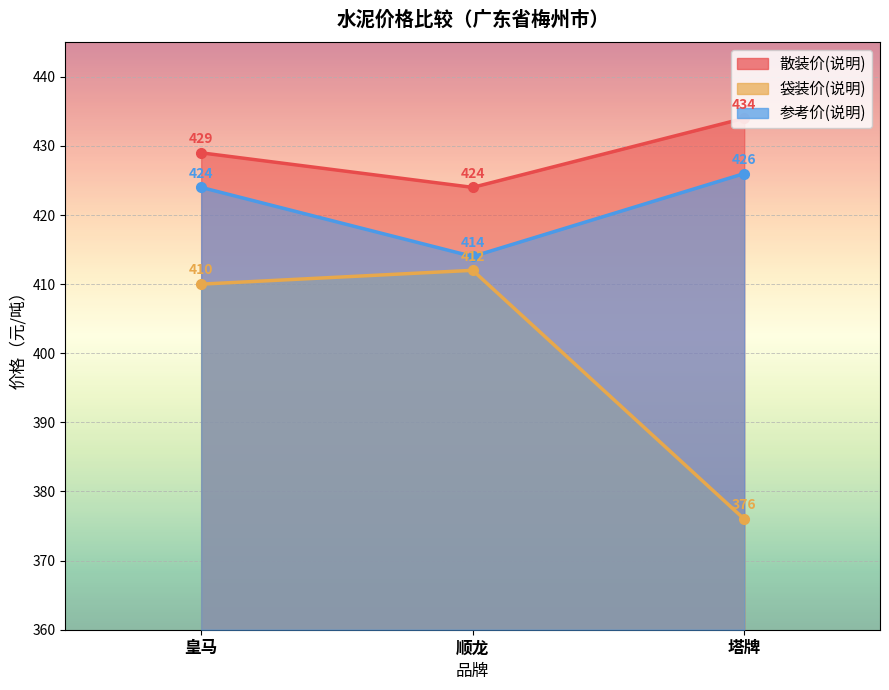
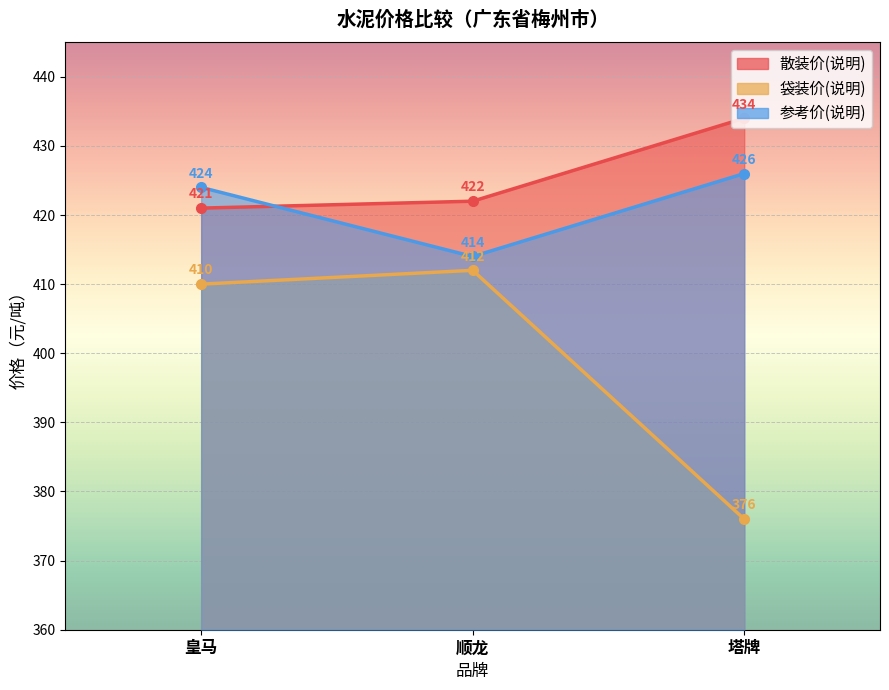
  {
    "散装价(说明)": {
-     "皇马": 429,
-     "顺龙": 424
+     "皇马": 421,
+     "顺龙": 422
    },
    "袋装价(说明)": {
      "皇马": 410,
      "塔牌": 376
    },
    "参考价(说明)": {
      "皇马": 424,
      "顺龙": 414,
      "塔牌": 426
    }
  }
